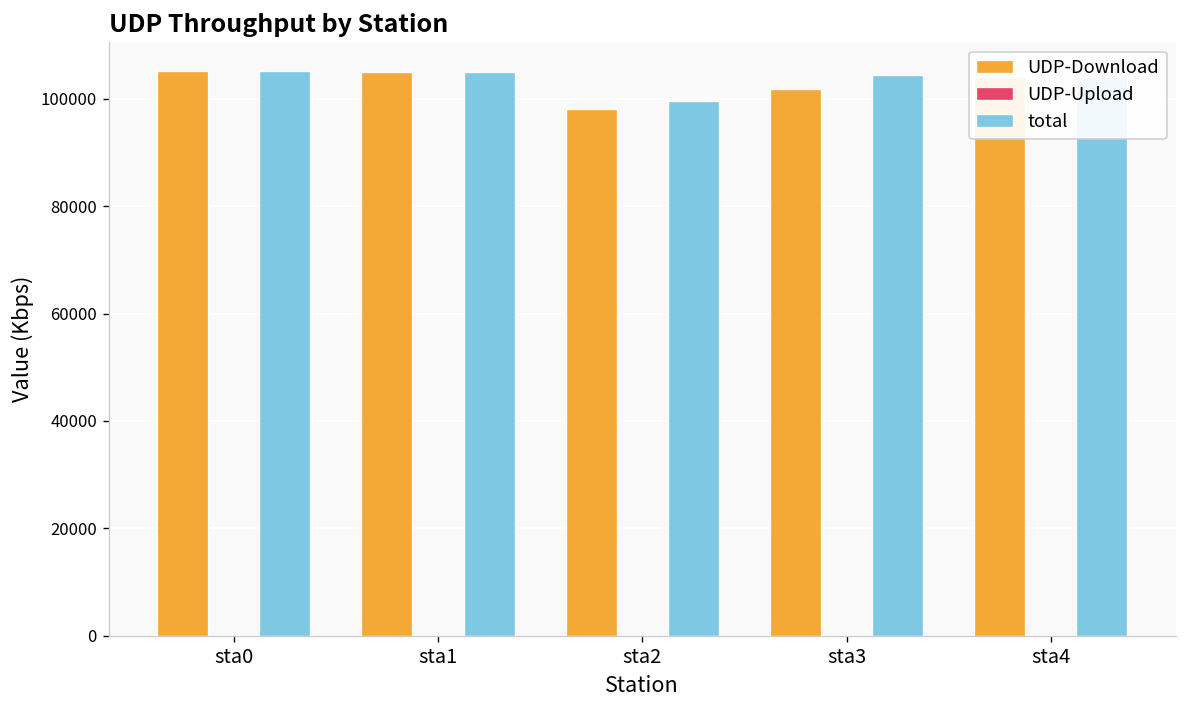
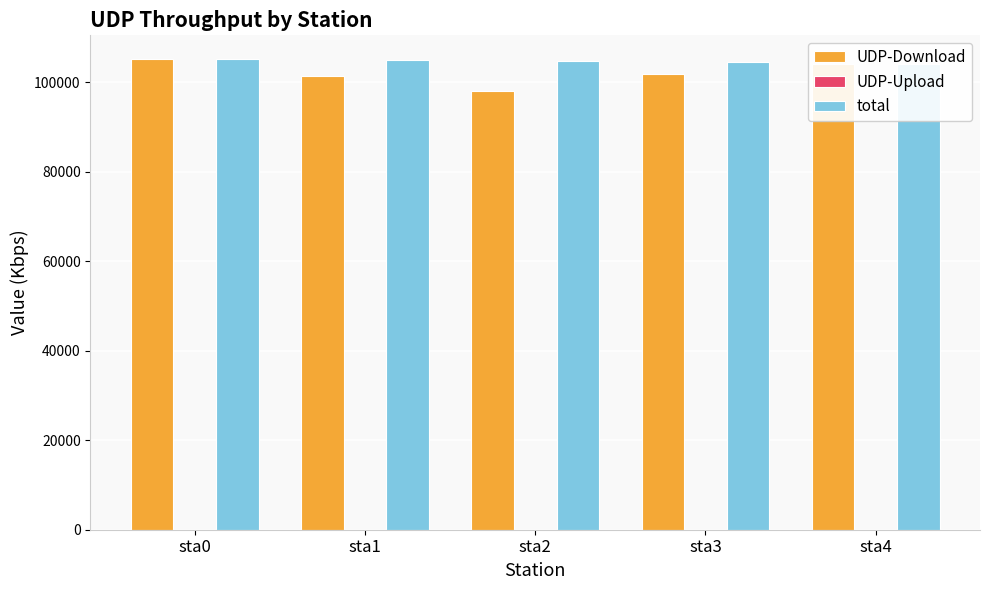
  {
    "UDP-Download": {
      "sta0": 105000,
-     "sta1": 105000,
+     "sta1": 101000,
      "sta2": 98000,
      "sta3": 102000
    },
    "UDP-Upload": {
      "sta0": 0,
      "sta1": 0,
      "sta2": 0,
      "sta3": 0,
      "sta4": 0
    },
    "total": {
      "sta0": 105000,
      "sta1": 105000,
-     "sta2": 100000,
+     "sta2": 105000,
      "sta3": 104000
    }
  }
